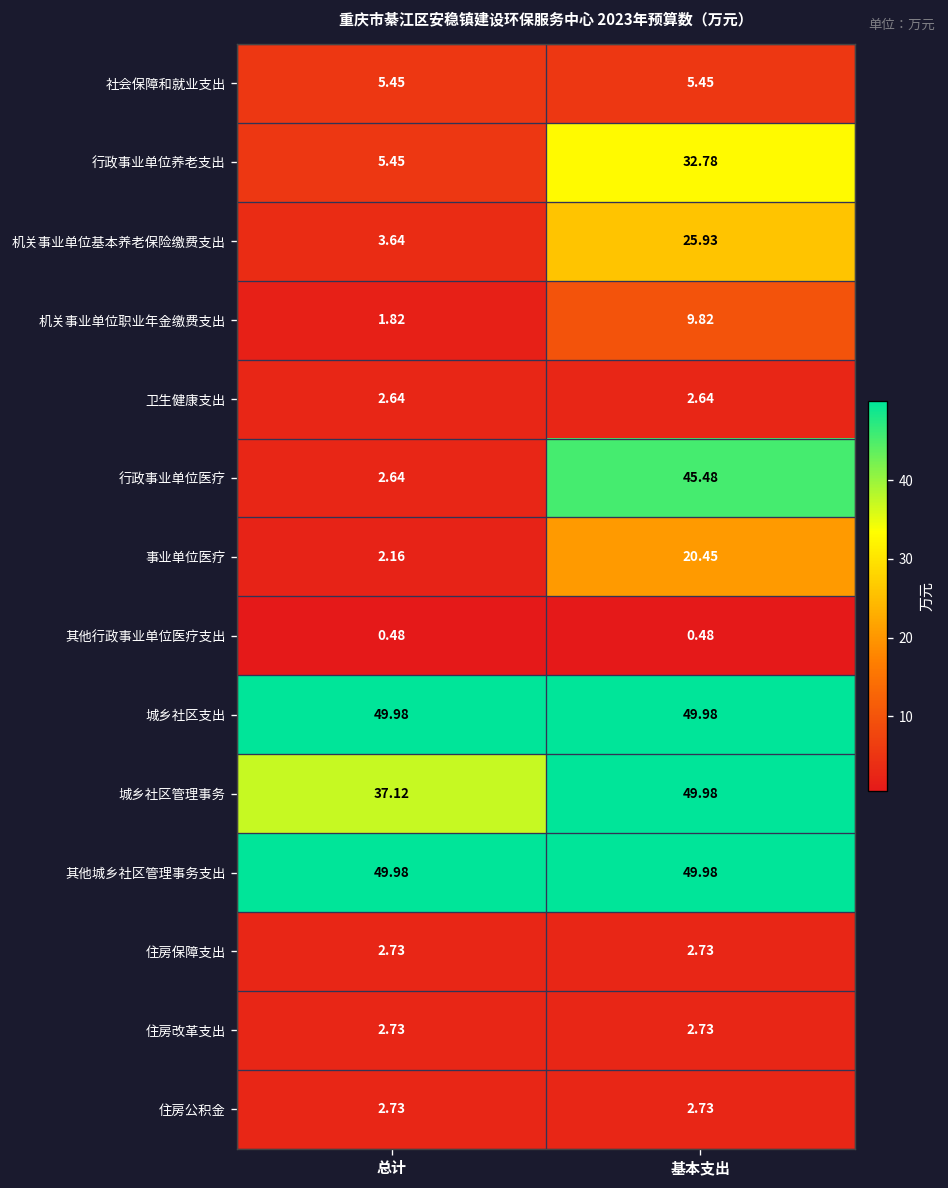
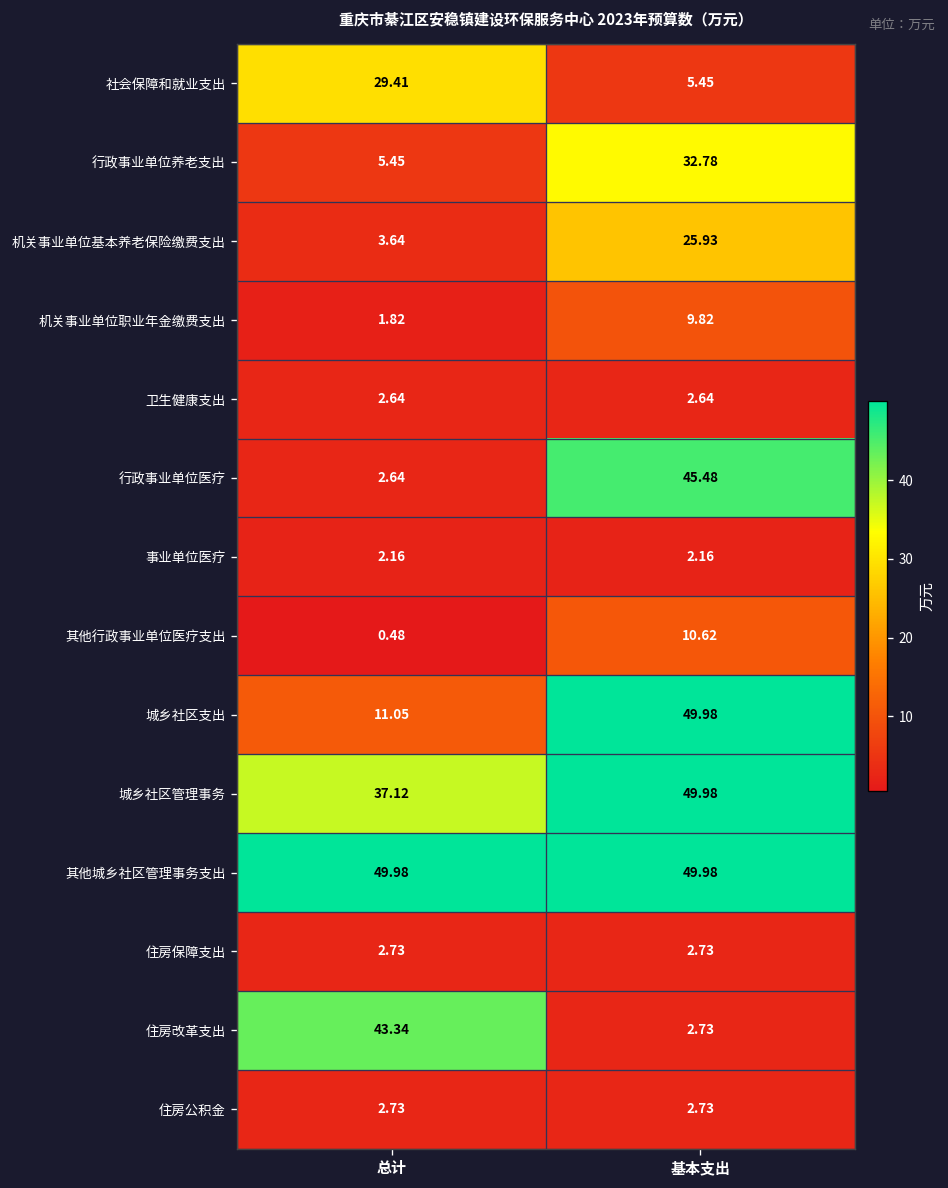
  {
    "社会保障和就业支出": {
-     "总计": 5.45,
+     "总计": 29.41,
      "基本支出": 5.45
    },
    "行政事业单位养老支出": {
      "总计": 5.45,
      "基本支出": 32.78
    },
    "机关事业单位基本养老保险缴费支出": {
      "总计": 3.64,
      "基本支出": 25.93
    },
    "机关事业单位职业年金缴费支出": {
      "总计": 1.82,
      "基本支出": 9.82
    },
    "卫生健康支出": {
      "总计": 2.64,
      "基本支出": 2.64
    },
    "行政事业单位医疗": {
      "总计": 2.64,
      "基本支出": 45.48
    },
    "事业单位医疗": {
      "总计": 2.16,
-     "基本支出": 20.45
+     "基本支出": 2.16
    },
    "其他行政事业单位医疗支出": {
      "总计": 0.48,
-     "基本支出": 0.48
+     "基本支出": 10.62
    },
    "城乡社区支出": {
-     "总计": 49.98,
+     "总计": 11.05,
      "基本支出": 49.98
    },
    "城乡社区管理事务": {
      "总计": 37.12,
      "基本支出": 49.98
    },
    "其他城乡社区管理事务支出": {
      "总计": 49.98,
      "基本支出": 49.98
    },
    "住房保障支出": {
      "总计": 2.73,
      "基本支出": 2.73
    },
    "住房改革支出": {
-     "总计": 2.73,
+     "总计": 43.34,
      "基本支出": 2.73
    },
    "住房公积金": {
      "总计": 2.73,
      "基本支出": 2.73
    }
  }
